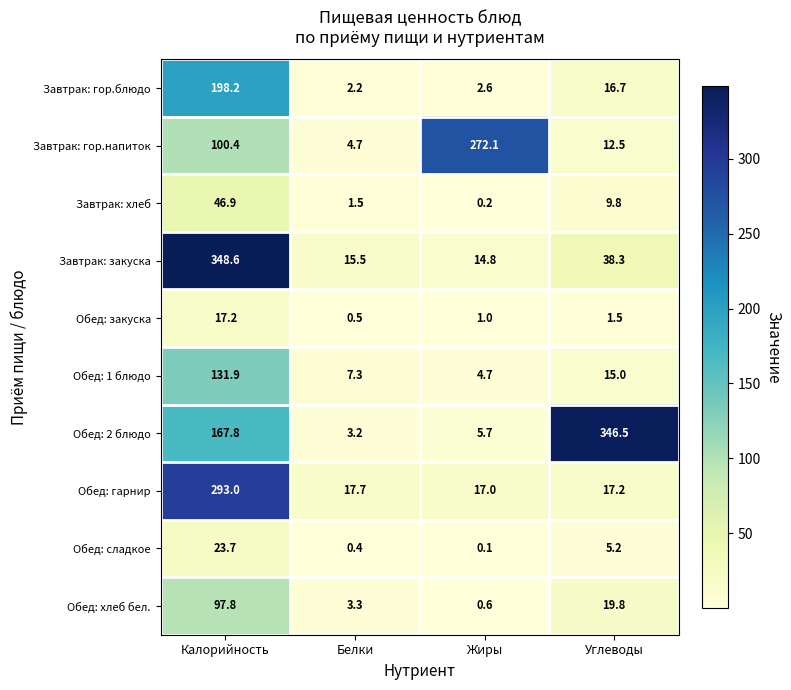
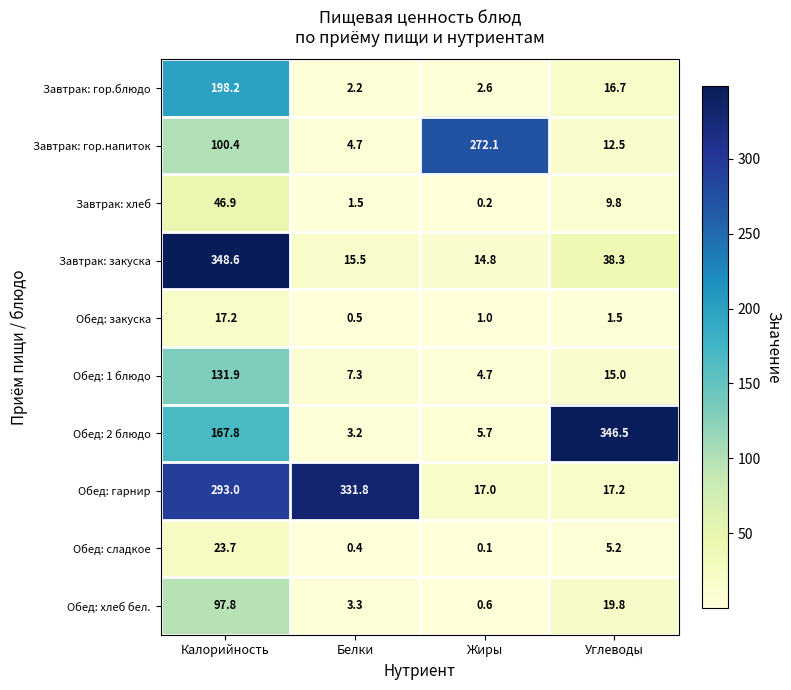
  {
    "Завтрак: гор.блюдо": {
      "Калорийность": 198.2,
      "Белки": 2.2,
      "Жиры": 2.6,
      "Углеводы": 16.7
    },
    "Завтрак: гор.напиток": {
      "Калорийность": 100.4,
      "Белки": 4.7,
      "Жиры": 272.1,
      "Углеводы": 12.5
    },
    "Завтрак: хлеб": {
      "Калорийность": 46.9,
      "Белки": 1.5,
      "Жиры": 0.2,
      "Углеводы": 9.8
    },
    "Завтрак: закуска": {
      "Калорийность": 348.6,
      "Белки": 15.5,
      "Жиры": 14.8,
      "Углеводы": 38.3
    },
    "Обед: закуска": {
      "Калорийность": 17.2,
      "Белки": 0.5,
      "Жиры": 1.0,
      "Углеводы": 1.5
    },
    "Обед: 1 блюдо": {
      "Калорийность": 131.9,
      "Белки": 7.3,
      "Жиры": 4.7,
      "Углеводы": 15.0
    },
    "Обед: 2 блюдо": {
      "Калорийность": 167.8,
      "Белки": 3.2,
      "Жиры": 5.7,
      "Углеводы": 346.5
    },
    "Обед: гарнир": {
      "Калорийность": 293.0,
-     "Белки": 17.7,
+     "Белки": 331.8,
      "Жиры": 17.0,
      "Углеводы": 17.2
    },
    "Обед: сладкое": {
      "Калорийность": 23.7,
      "Белки": 0.4,
      "Жиры": 0.1,
      "Углеводы": 5.2
    },
    "Обед: хлеб бел.": {
      "Калорийность": 97.8,
      "Белки": 3.3,
      "Жиры": 0.6,
      "Углеводы": 19.8
    }
  }
